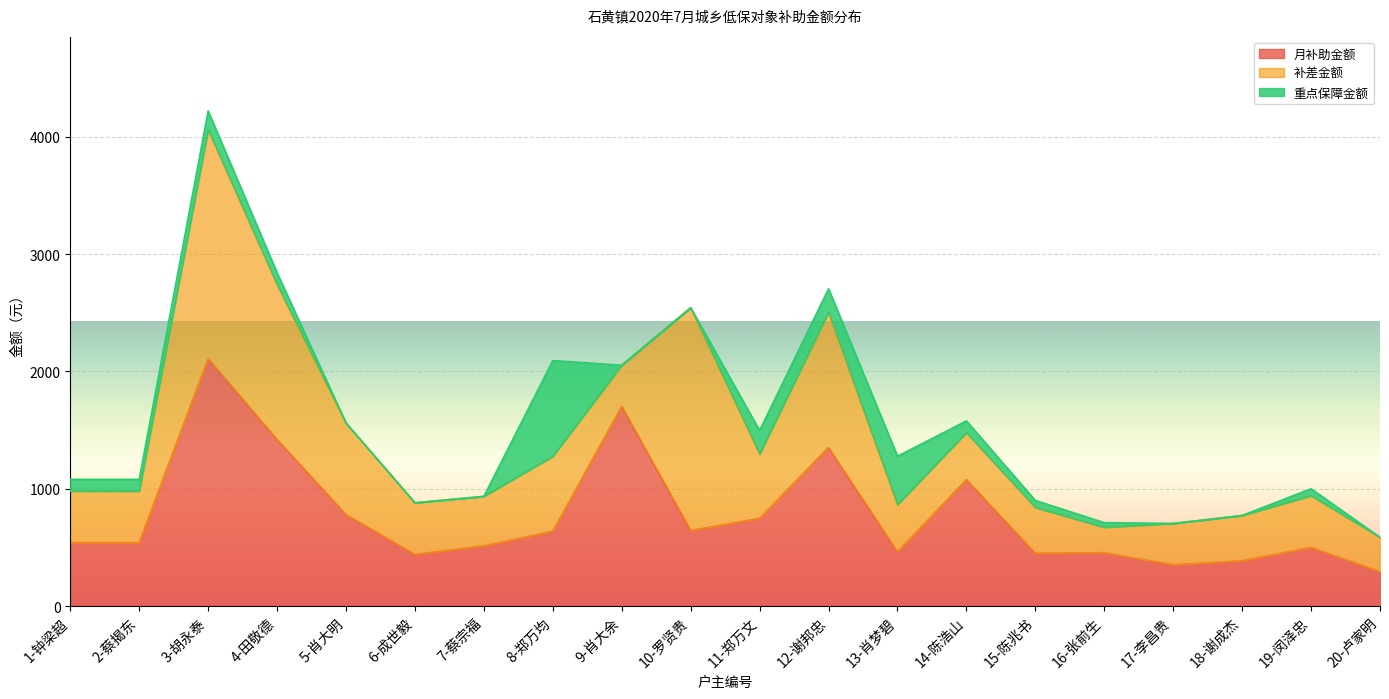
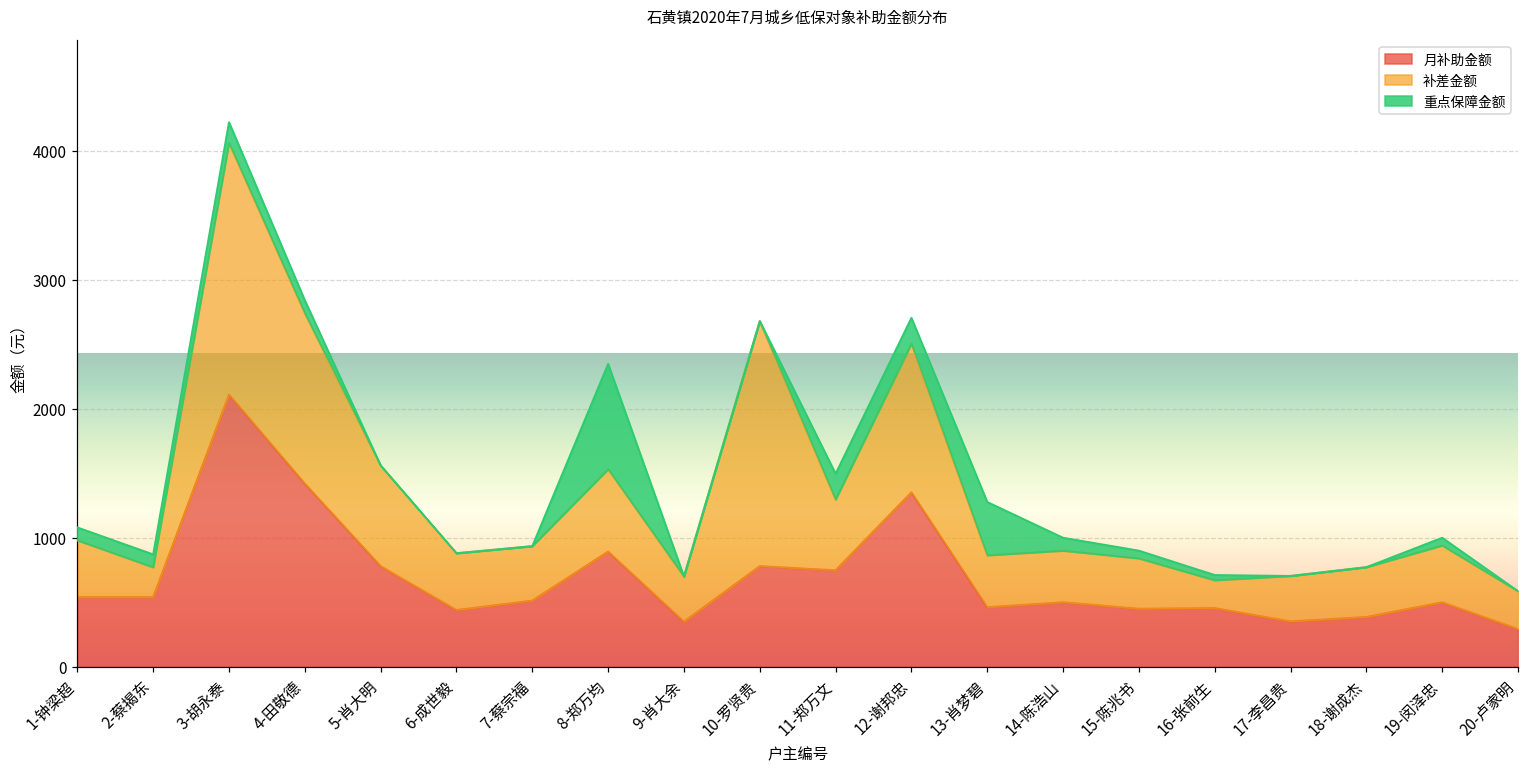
  {
    "月补助金额": {
      "1-钟梁超": 540,
      "2-蔡揭东": 540,
      "3-胡永泰": 2110,
      "4-田敬德": 1420,
      "5-肖大明": 780,
      "6-成世毅": 440,
      "7-蔡宗福": 510,
-     "8-郑万均": 640,
-     "9-肖大余": 1700,
-     "10-罗贤贵": 640,
+     "8-郑万均": 890,
+     "9-肖大余": 350,
+     "10-罗贤贵": 780,
      "11-郑万文": 750,
      "12-谢邦忠": 1350,
      "13-肖梦碧": 460,
-     "14-陈浩山": 1080,
+     "14-陈浩山": 500,
      "15-陈兆书": 450,
      "16-张前生": 460,
      "17-李昌贵": 350,
      "18-谢成杰": 390,
      "19-闵泽忠": 500,
      "20-卢家明": 290
    },
    "补差金额": {
      "1-钟梁超": 440,
-     "2-蔡揭东": 440,
+     "2-蔡揭东": 230,
      "3-胡永泰": 1950,
      "4-田敬德": 1320,
      "8-郑万均": 640,
      "11-郑万文": 550,
      "12-谢邦忠": 1150,
      "13-肖梦碧": 400,
      "14-陈浩山": 400,
      "15-陈兆书": 390,
      "16-张前生": 220,
      "19-闵泽忠": 440
    },
    "重点保障金额": {
      "1-钟梁超": 100,
      "2-蔡揭东": 100,
      "3-胡永泰": 160,
      "4-田敬德": 100,
      "8-郑万均": 820,
      "11-郑万文": 200,
      "12-谢邦忠": 200,
      "13-肖梦碧": 410,
      "14-陈浩山": 100,
      "15-陈兆书": 60,
      "16-张前生": 40,
      "19-闵泽忠": 60
    }
  }
